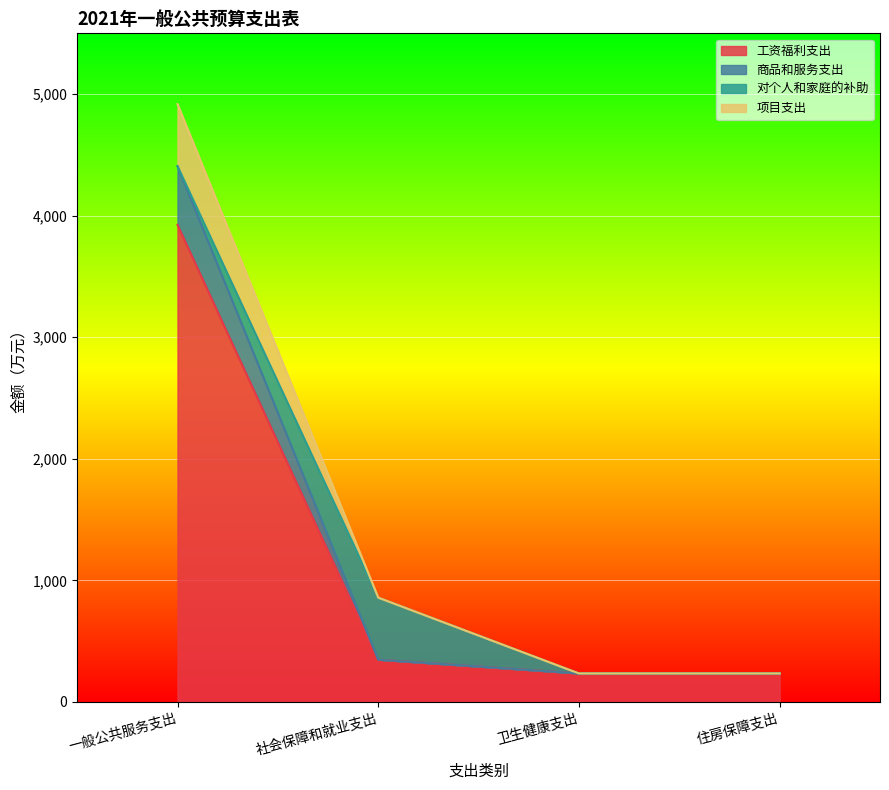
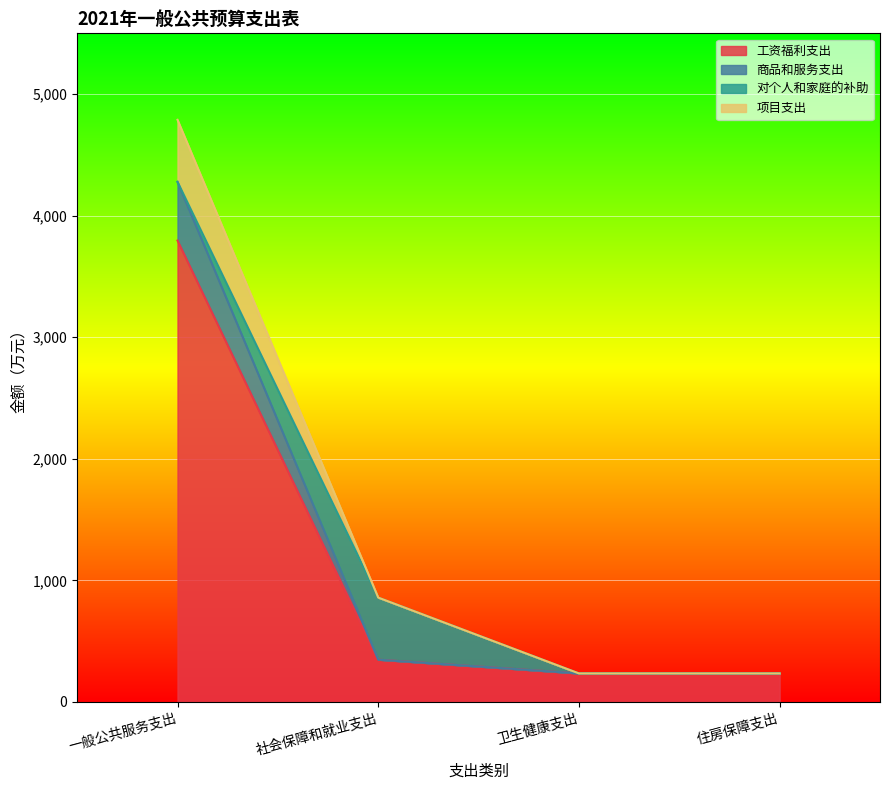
  {
    "工资福利支出": {
-     "一般公共服务支出": "3,920"
+     "一般公共服务支出": "3,800"
    },
    "项目支出": {
      "一般公共服务支出": "510"
    }
  }
